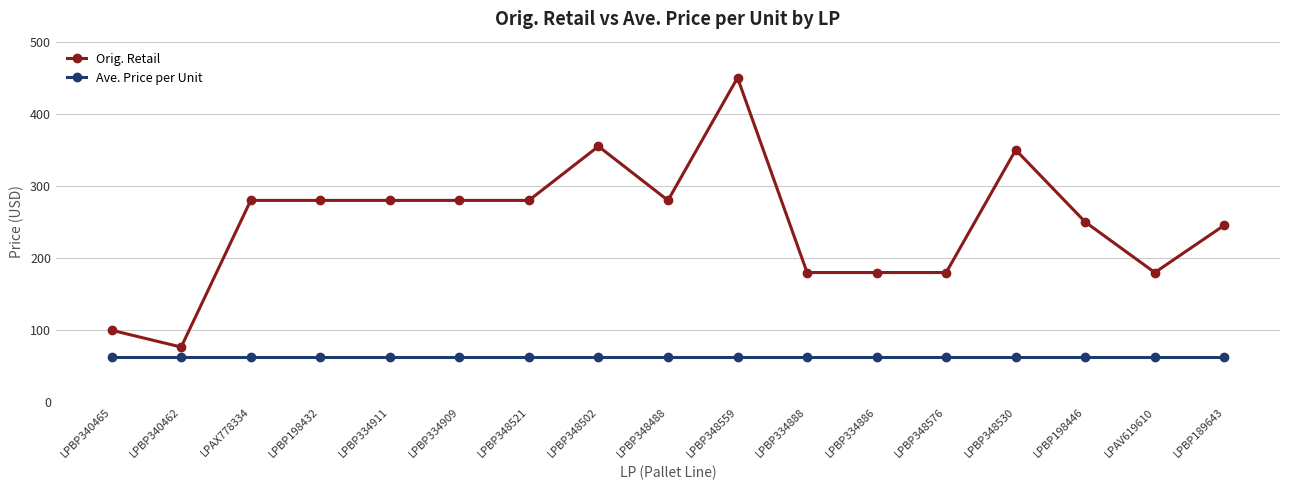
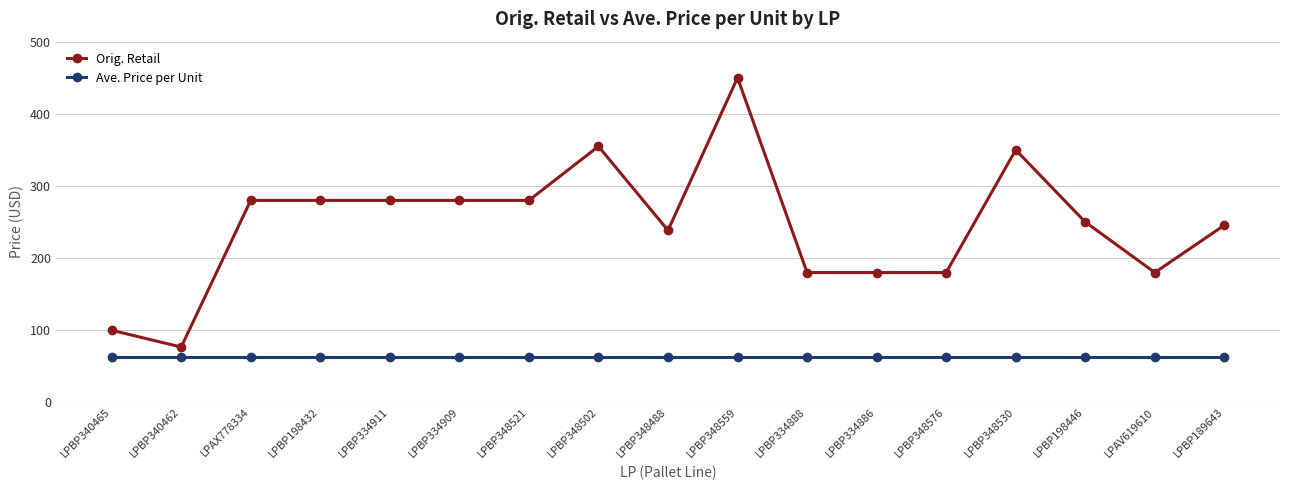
  {
    "Orig. Retail": {
      "LPBP340465": 100,
      "LPBP340462": 80,
      "LPAX778334": 280,
      "LPBP198432": 280,
      "LPBP334911": 280,
      "LPBP334909": 280,
      "LPBP348521": 280,
      "LPBP348502": 350,
-     "LPBP348488": 280,
+     "LPBP348488": 240,
      "LPBP348559": 450,
      "LPBP334888": 180,
      "LPBP334886": 180,
      "LPBP348576": 180,
      "LPBP348530": 350,
      "LPBP198446": 250,
      "LPAV619610": 180,
      "LPBP189643": 250
    },
    "Ave. Price per Unit": {
      "LPBP340465": 60,
      "LPBP340462": 60,
      "LPAX778334": 60,
      "LPBP198432": 60,
      "LPBP334911": 60,
      "LPBP334909": 60,
      "LPBP348521": 60,
      "LPBP348502": 60,
      "LPBP348488": 60,
      "LPBP348559": 60,
      "LPBP334888": 60,
      "LPBP334886": 60,
      "LPBP348576": 60,
      "LPBP348530": 60,
      "LPBP198446": 60,
      "LPAV619610": 60,
      "LPBP189643": 60
    }
  }
